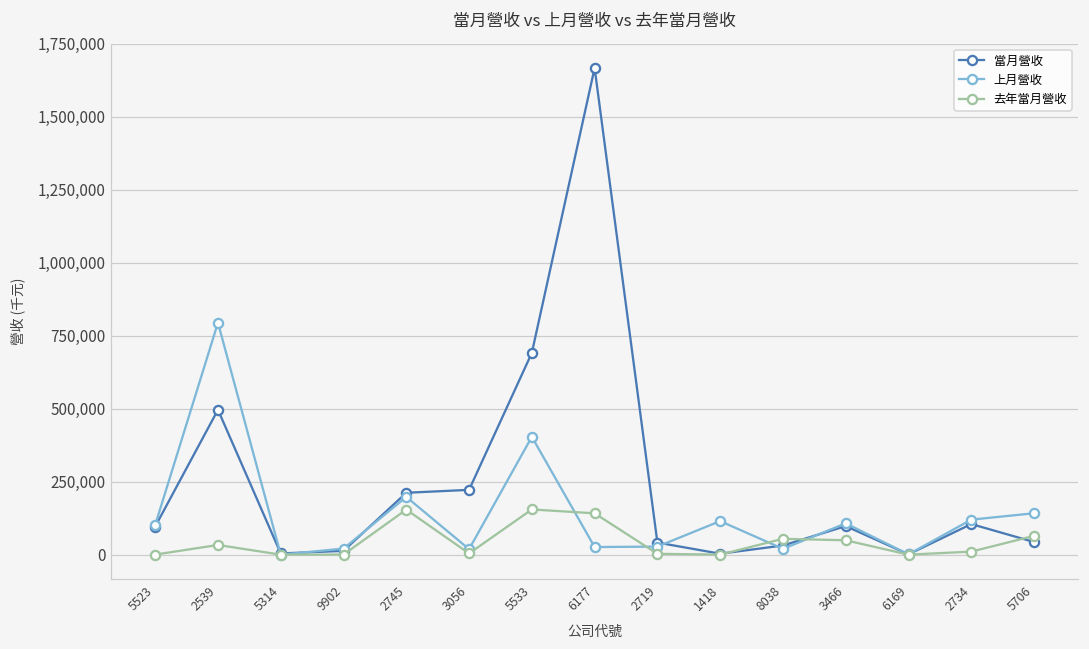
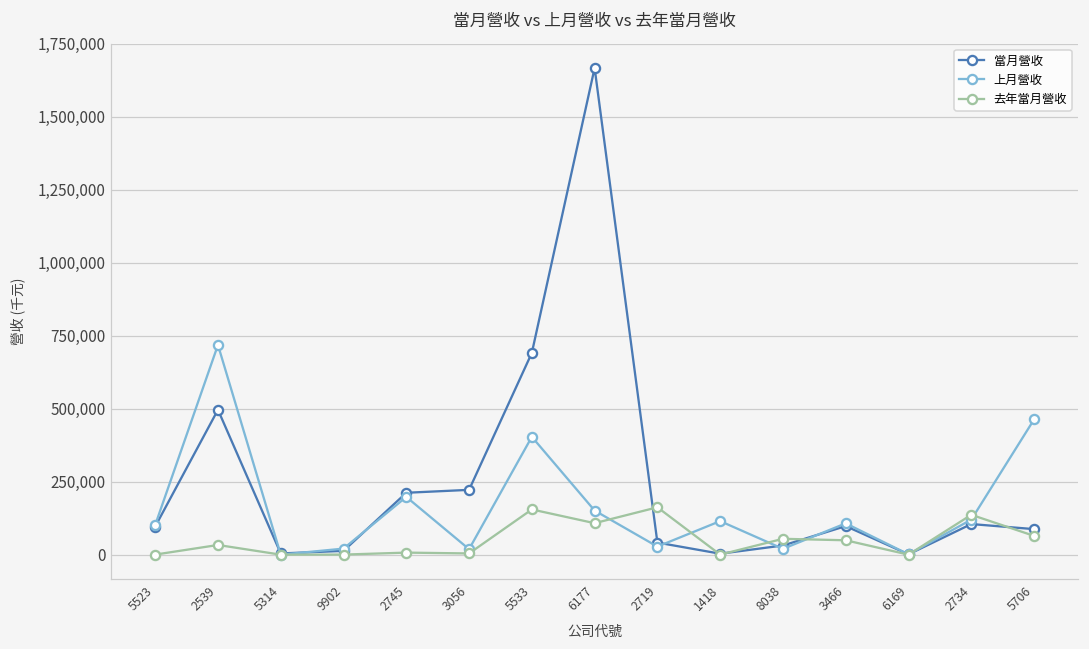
  {
    "當月營收": {
      "2539": "500,000",
      "2745": "210,000",
      "3056": "220,000",
      "5533": "690,000",
      "6177": "1,670,000",
      "2719": "40,000",
      "8038": "30,000",
      "2734": "100,000",
-     "5706": "40,000"
+     "5706": "90,000"
    },
    "上月營收": {
-     "2539": "790,000",
+     "2539": "720,000",
      "2745": "200,000",
      "3056": "20,000",
      "5533": "400,000",
-     "6177": "30,000",
+     "6177": "150,000",
      "2719": "30,000",
      "1418": "120,000",
      "8038": "20,000",
      "2734": "120,000",
-     "5706": "140,000"
+     "5706": "460,000"
    },
    "去年當月營收": {
      "5523": "0",
      "2539": "30,000",
      "9902": "0",
-     "2745": "150,000",
+     "2745": "10,000",
      "3056": "0",
      "5533": "150,000",
-     "6177": "140,000",
-     "2719": "0",
+     "6177": "110,000",
+     "2719": "160,000",
      "8038": "50,000",
      "3466": "50,000",
-     "2734": "10,000",
+     "2734": "140,000",
      "5706": "60,000"
    }
  }
